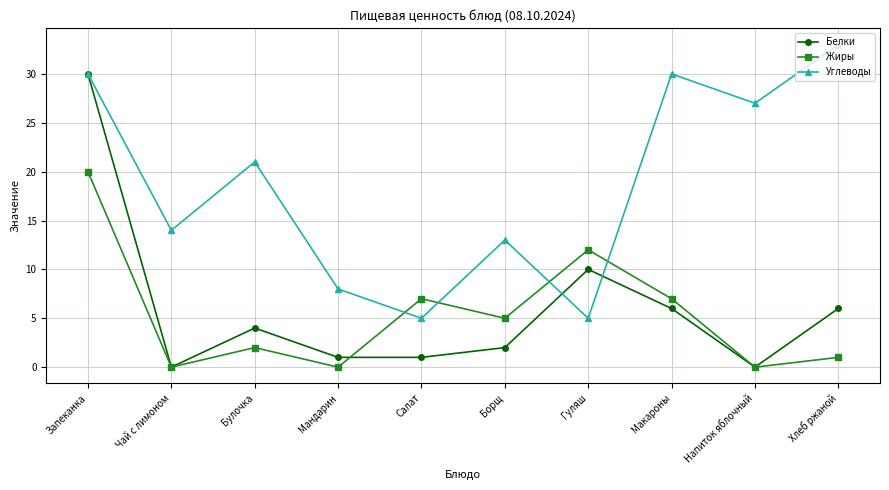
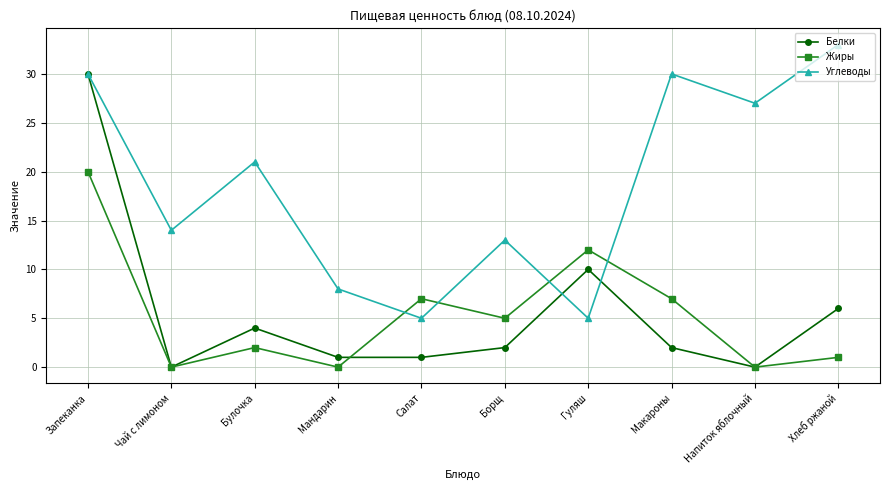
  {
    "Белки": {
      "Булочка": 4,
      "Мандарин": 1,
      "Салат": 1,
      "Борщ": 2,
      "Гуляш": 10,
-     "Макароны": 6,
+     "Макароны": 2,
      "Хлеб ржаной": 6
    },
    "Жиры": {
      "Запеканка": 20,
      "Булочка": 2,
      "Мандарин": 0,
      "Салат": 7,
      "Борщ": 5,
      "Гуляш": 12,
      "Макароны": 7,
      "Хлеб ржаной": 1
    },
    "Углеводы": {
      "Чай с лимоном": 14,
      "Булочка": 21,
      "Мандарин": 8,
      "Салат": 5,
      "Борщ": 13,
      "Гуляш": 5,
      "Макароны": 30,
      "Напиток яблочный": 27
    }
  }
